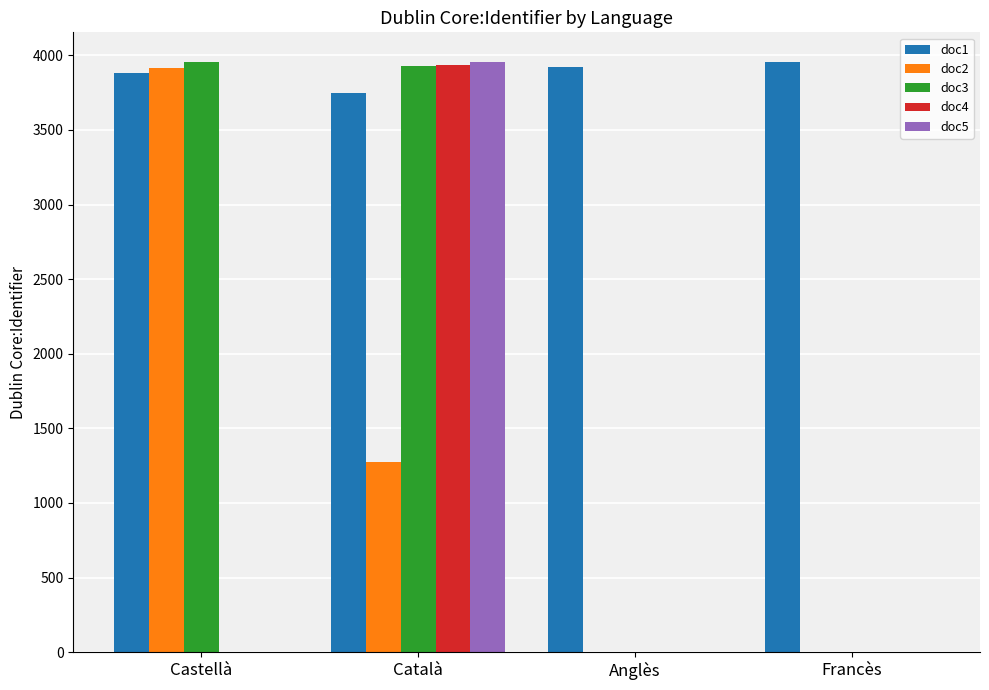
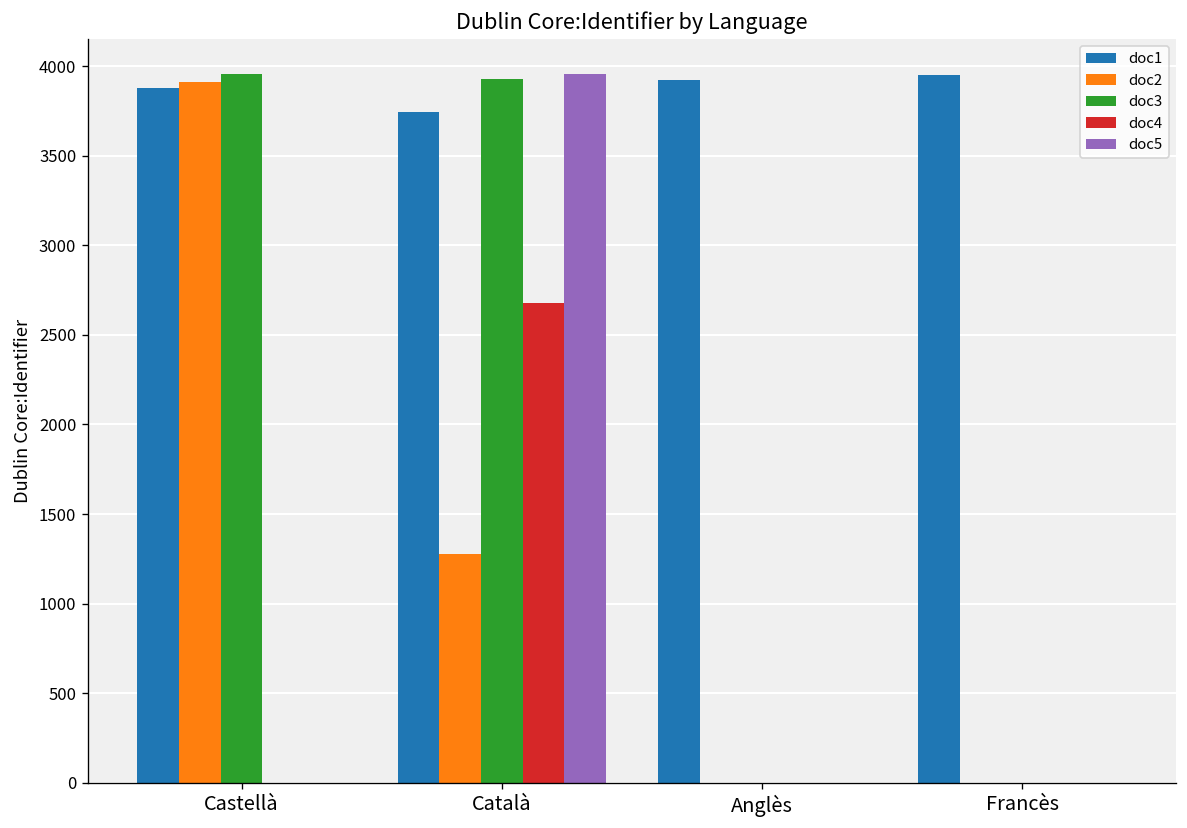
  {
    "doc1": {
      "Castellà": 3880,
      "Català": 3740,
      "Anglès": 3920,
      "Francès": 3950
    },
    "doc2": {
      "Castellà": 3910,
      "Català": 1280,
      "Anglès": 0,
      "Francès": 0
    },
    "doc3": {
      "Castellà": 3960,
      "Català": 3930,
      "Anglès": 0,
      "Francès": 0
    },
    "doc4": {
      "Castellà": 0,
-     "Català": 3940,
+     "Català": 2680,
      "Anglès": 0,
      "Francès": 0
    },
    "doc5": {
      "Castellà": 0,
      "Català": 3960,
      "Anglès": 0,
      "Francès": 0
    }
  }
